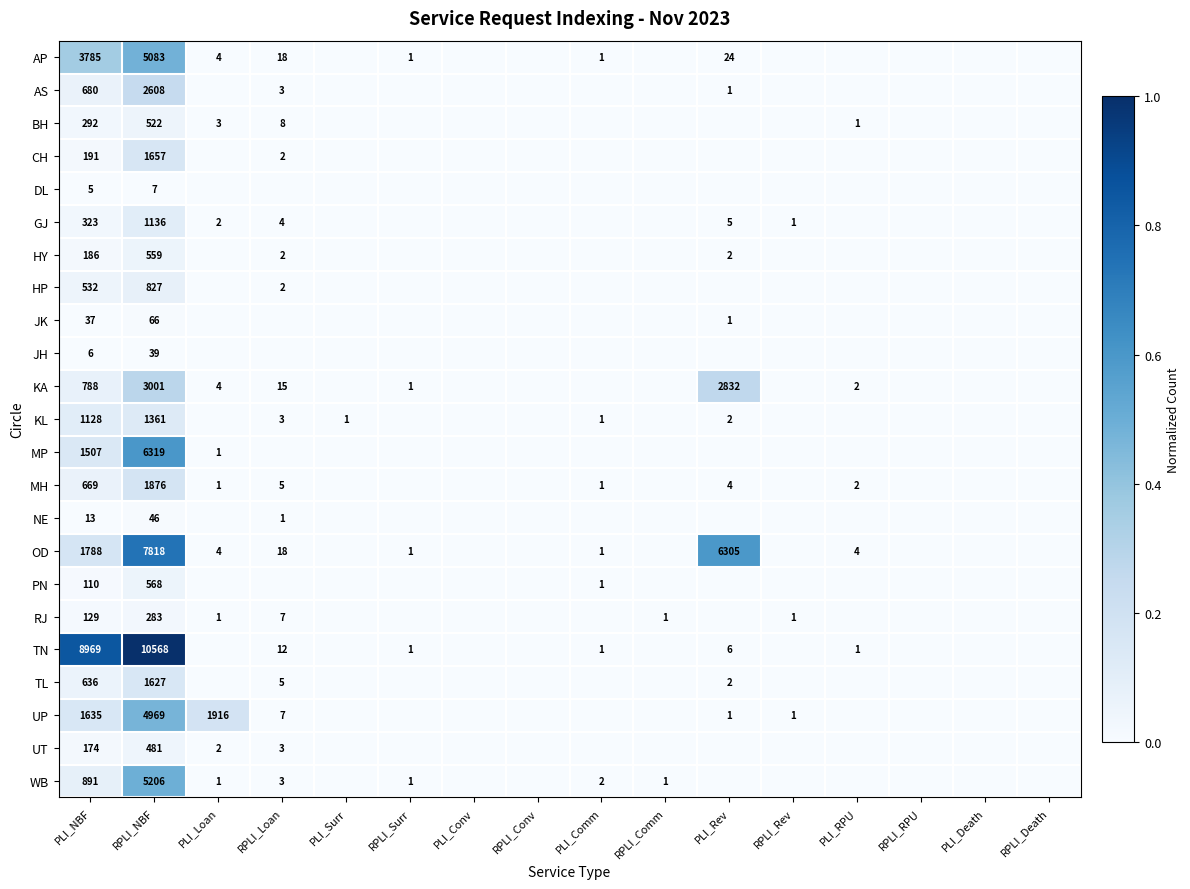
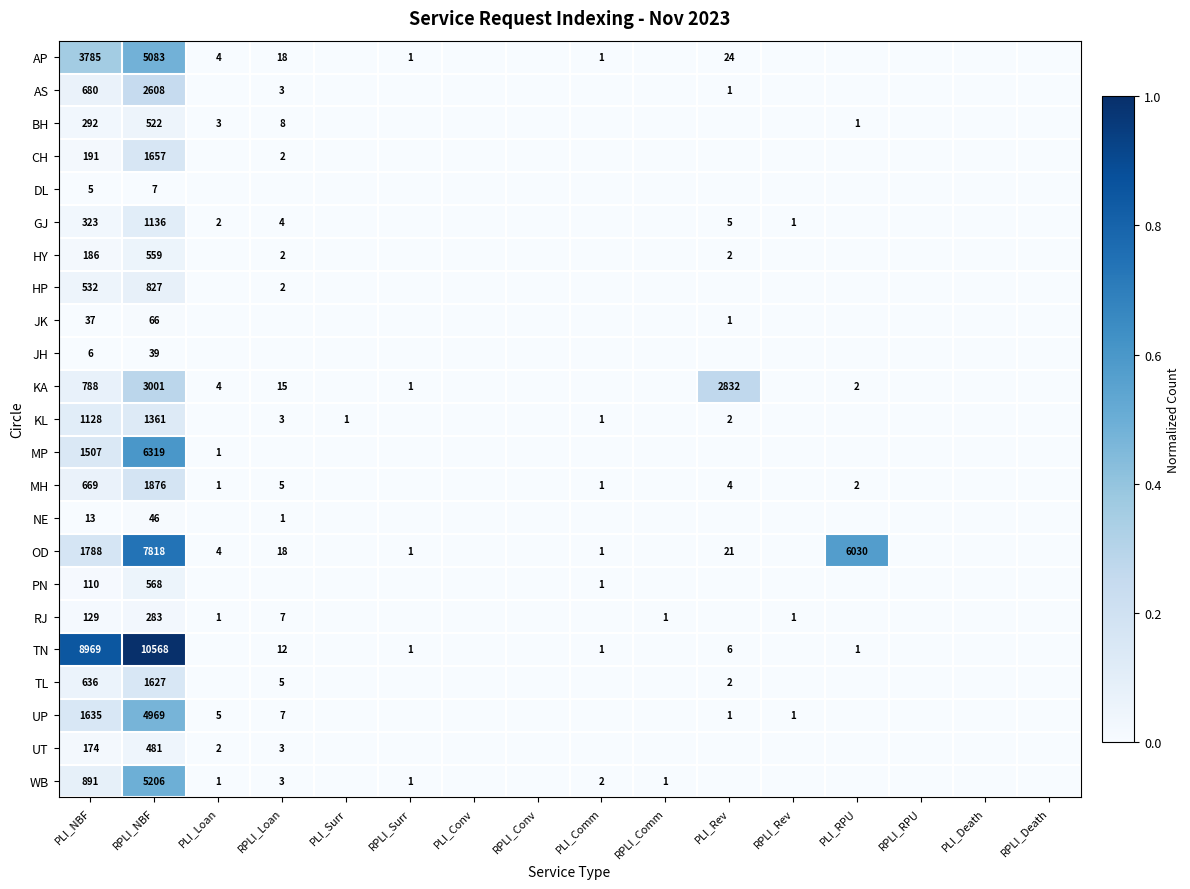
  {
    "AP": {
      "PLI_NBF": 3785,
      "RPLI_NBF": 5083,
      "PLI_Loan": 4,
      "RPLI_Loan": 18,
      "RPLI_Surr": 1,
      "PLI_Comm": 1,
      "PLI_Rev": 24
    },
    "AS": {
      "PLI_NBF": 680,
      "RPLI_NBF": 2608,
      "RPLI_Loan": 3,
      "PLI_Rev": 1
    },
    "BH": {
      "PLI_NBF": 292,
      "RPLI_NBF": 522,
      "PLI_Loan": 3,
      "RPLI_Loan": 8,
      "PLI_RPU": 1
    },
    "CH": {
      "PLI_NBF": 191,
      "RPLI_NBF": 1657,
      "RPLI_Loan": 2
    },
    "DL": {
      "PLI_NBF": 5,
      "RPLI_NBF": 7
    },
    "GJ": {
      "PLI_NBF": 323,
      "RPLI_NBF": 1136,
      "PLI_Loan": 2,
      "RPLI_Loan": 4,
      "PLI_Rev": 5,
      "RPLI_Rev": 1
    },
    "HY": {
      "PLI_NBF": 186,
      "RPLI_NBF": 559,
      "RPLI_Loan": 2,
      "PLI_Rev": 2
    },
    "HP": {
      "PLI_NBF": 532,
      "RPLI_NBF": 827,
      "RPLI_Loan": 2
    },
    "JK": {
      "PLI_NBF": 37,
      "RPLI_NBF": 66,
      "PLI_Rev": 1
    },
    "JH": {
      "PLI_NBF": 6,
      "RPLI_NBF": 39
    },
    "KA": {
      "PLI_NBF": 788,
      "RPLI_NBF": 3001,
      "PLI_Loan": 4,
      "RPLI_Loan": 15,
      "RPLI_Surr": 1,
      "PLI_Rev": 2832,
      "PLI_RPU": 2
    },
    "KL": {
      "PLI_NBF": 1128,
      "RPLI_NBF": 1361,
      "RPLI_Loan": 3,
      "PLI_Surr": 1,
      "PLI_Comm": 1,
      "PLI_Rev": 2
    },
    "MP": {
      "PLI_NBF": 1507,
      "RPLI_NBF": 6319,
      "PLI_Loan": 1
    },
    "MH": {
      "PLI_NBF": 669,
      "RPLI_NBF": 1876,
      "PLI_Loan": 1,
      "RPLI_Loan": 5,
      "PLI_Comm": 1,
      "PLI_Rev": 4,
      "PLI_RPU": 2
    },
    "NE": {
      "PLI_NBF": 13,
      "RPLI_NBF": 46,
      "RPLI_Loan": 1
    },
    "OD": {
      "PLI_NBF": 1788,
      "RPLI_NBF": 7818,
      "PLI_Loan": 4,
      "RPLI_Loan": 18,
      "RPLI_Surr": 1,
      "PLI_Comm": 1,
-     "PLI_Rev": 6305,
-     "PLI_RPU": 4
+     "PLI_Rev": 21,
+     "PLI_RPU": 6030
    },
    "PN": {
      "PLI_NBF": 110,
      "RPLI_NBF": 568,
      "PLI_Comm": 1
    },
    "RJ": {
      "PLI_NBF": 129,
      "RPLI_NBF": 283,
      "PLI_Loan": 1,
      "RPLI_Loan": 7,
      "RPLI_Comm": 1,
      "RPLI_Rev": 1
    },
    "TN": {
      "PLI_NBF": 8969,
      "RPLI_NBF": 10568,
      "RPLI_Loan": 12,
      "RPLI_Surr": 1,
      "PLI_Comm": 1,
      "PLI_Rev": 6,
      "PLI_RPU": 1
    },
    "TL": {
      "PLI_NBF": 636,
      "RPLI_NBF": 1627,
      "RPLI_Loan": 5,
      "PLI_Rev": 2
    },
    "UP": {
      "PLI_NBF": 1635,
      "RPLI_NBF": 4969,
-     "PLI_Loan": 1916,
+     "PLI_Loan": 5,
      "RPLI_Loan": 7,
      "PLI_Rev": 1,
      "RPLI_Rev": 1
    },
    "UT": {
      "PLI_NBF": 174,
      "RPLI_NBF": 481,
      "PLI_Loan": 2,
      "RPLI_Loan": 3
    },
    "WB": {
      "PLI_NBF": 891,
      "RPLI_NBF": 5206,
      "PLI_Loan": 1,
      "RPLI_Loan": 3,
      "RPLI_Surr": 1,
      "PLI_Comm": 2,
      "RPLI_Comm": 1
    }
  }
